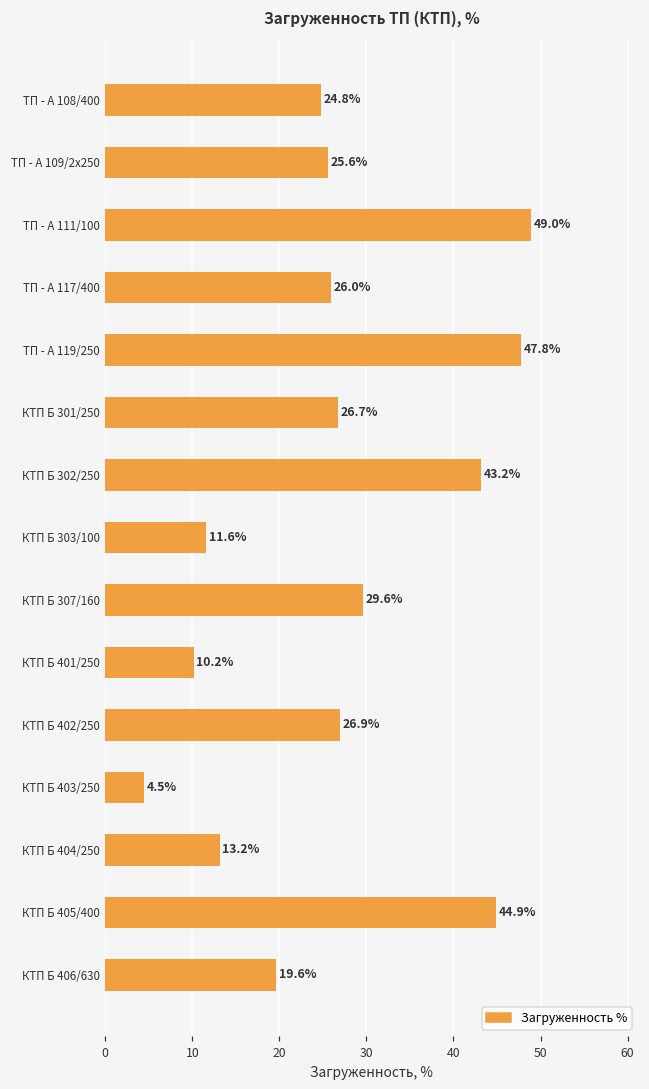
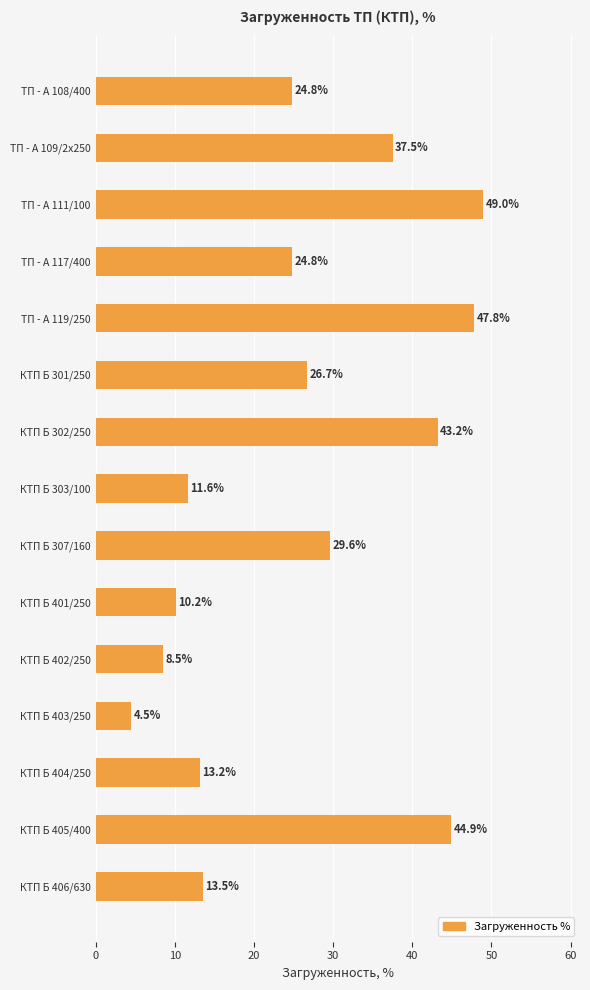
  {
    "ТП - А 108/400": "24.8%",
-   "ТП - А 109/2х250": "25.6%",
+   "ТП - А 109/2х250": "37.5%",
    "ТП - А 111/100": "49.0%",
-   "ТП - А 117/400": "26.0%",
+   "ТП - А 117/400": "24.8%",
    "ТП - А 119/250": "47.8%",
    "КТП Б 301/250": "26.7%",
    "КТП Б 302/250": "43.2%",
    "КТП Б 303/100": "11.6%",
    "КТП Б 307/160": "29.6%",
    "КТП Б 401/250": "10.2%",
-   "КТП Б 402/250": "26.9%",
+   "КТП Б 402/250": "8.5%",
    "КТП Б 403/250": "4.5%",
    "КТП Б 404/250": "13.2%",
    "КТП Б 405/400": "44.9%",
-   "КТП Б 406/630": "19.6%"
+   "КТП Б 406/630": "13.5%"
  }
